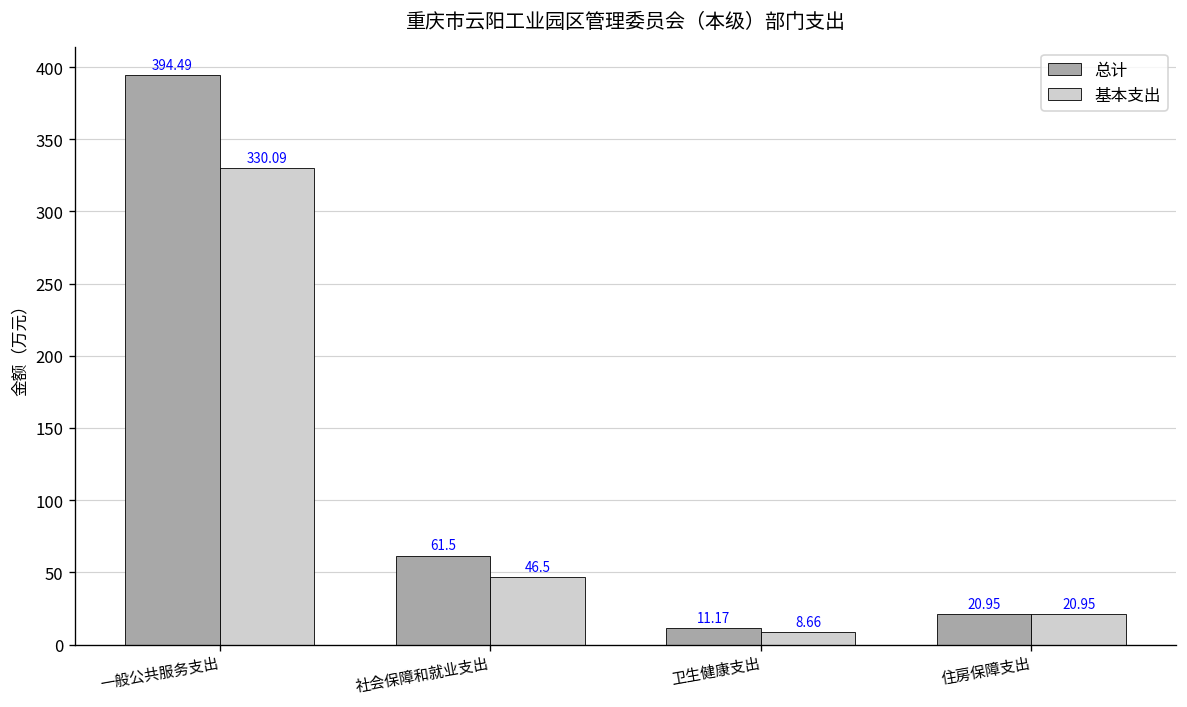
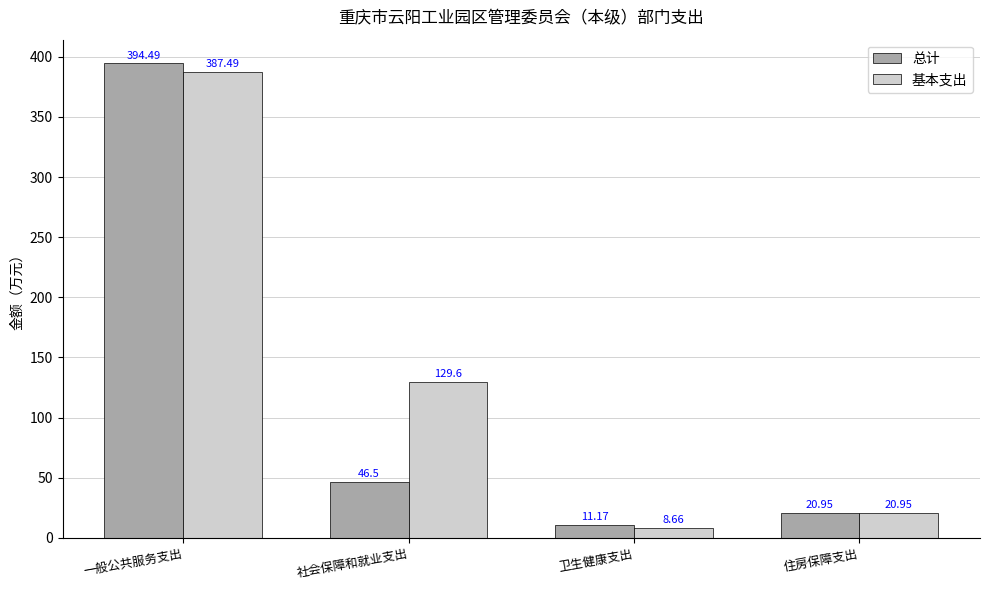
  {
    "总计": {
      "一般公共服务支出": 394.49,
-     "社会保障和就业支出": 61.5,
+     "社会保障和就业支出": 46.5,
      "卫生健康支出": 11.17,
      "住房保障支出": 20.95
    },
    "基本支出": {
-     "一般公共服务支出": 330.09,
-     "社会保障和就业支出": 46.5,
+     "一般公共服务支出": 387.49,
+     "社会保障和就业支出": 129.6,
      "卫生健康支出": 8.66,
      "住房保障支出": 20.95
    }
  }
